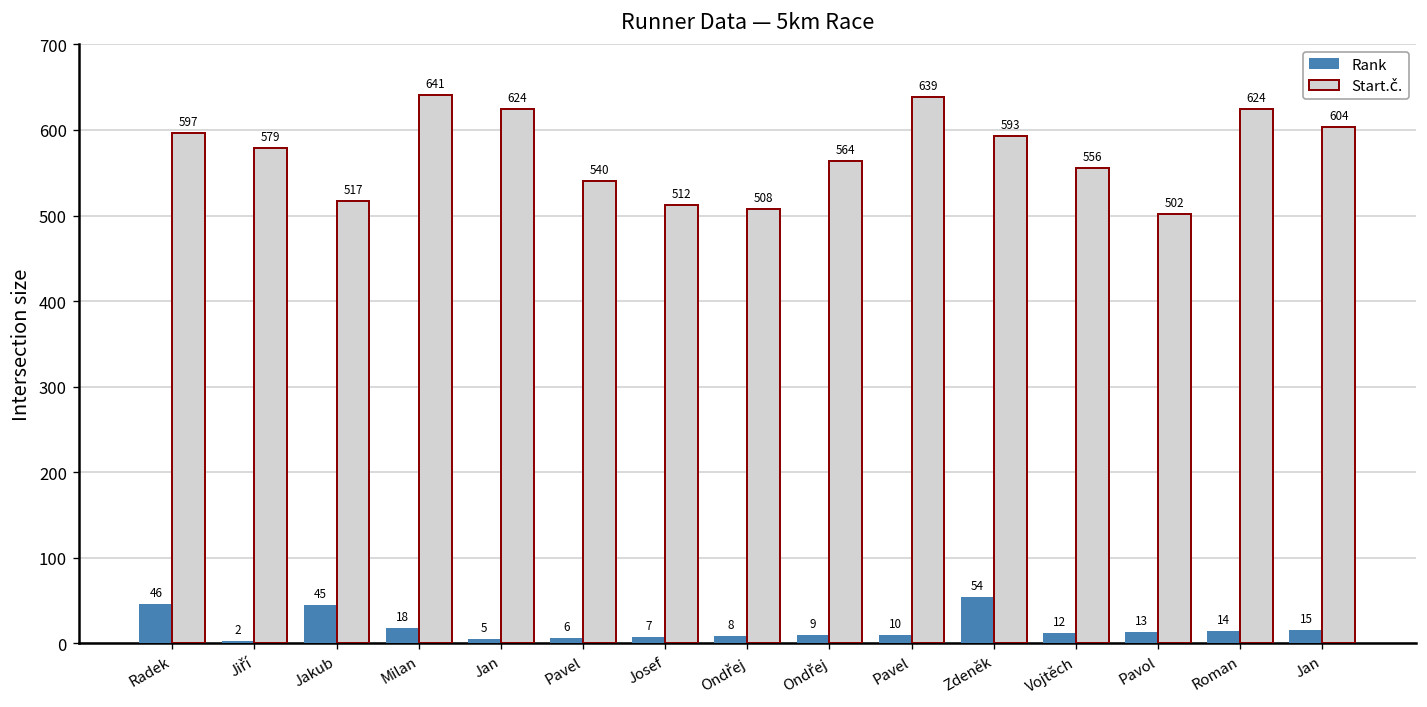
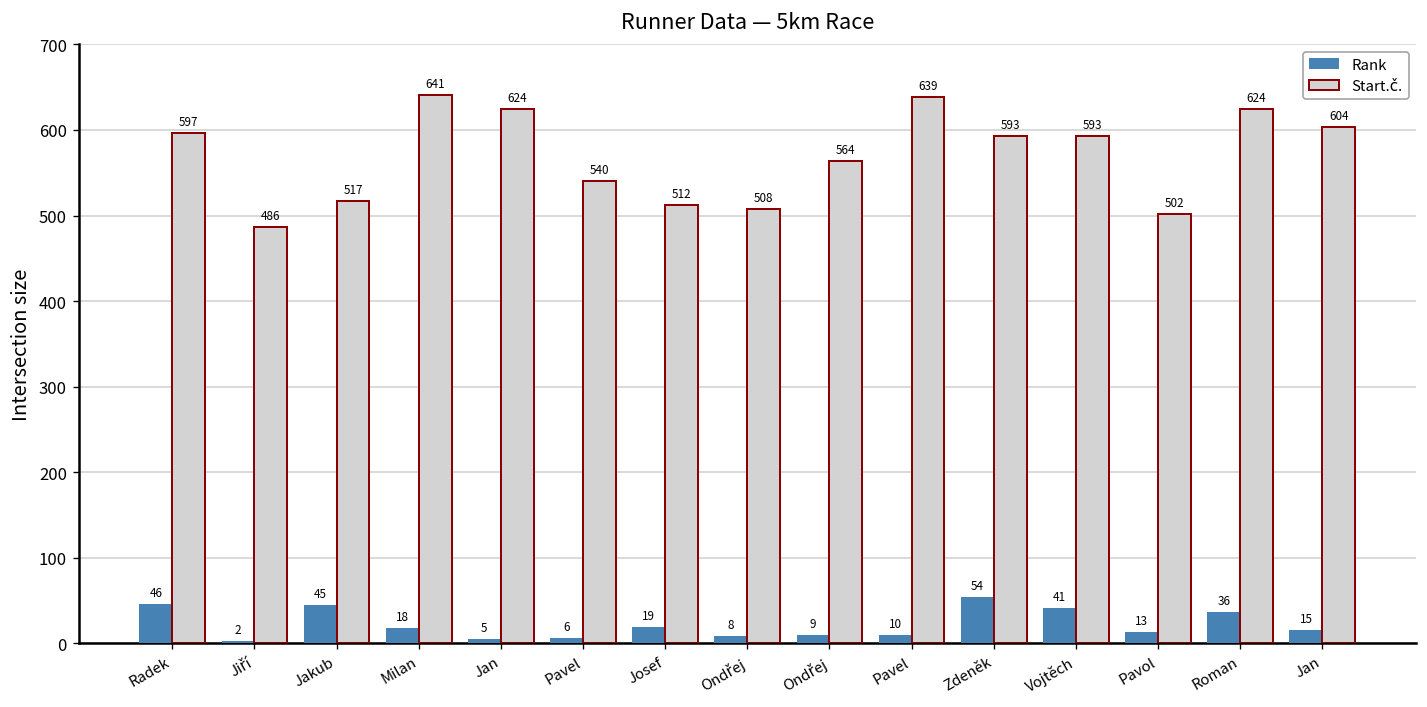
  {
    "Rank": {
      "Radek": 46,
      "Jiří": 2,
      "Jakub": 45,
      "Milan": 18,
-     "Josef": 7,
+     "Josef": 19,
      "Zdeněk": 54,
-     "Vojtěch": 12,
+     "Vojtěch": 41,
      "Pavol": 13,
-     "Roman": 14
+     "Roman": 36
    },
    "Start.č.": {
      "Radek": 597,
-     "Jiří": 579,
+     "Jiří": 486,
      "Jakub": 517,
      "Milan": 641,
      "Josef": 512,
      "Zdeněk": 593,
-     "Vojtěch": 556,
+     "Vojtěch": 593,
      "Pavol": 502,
      "Roman": 624
    }
  }
